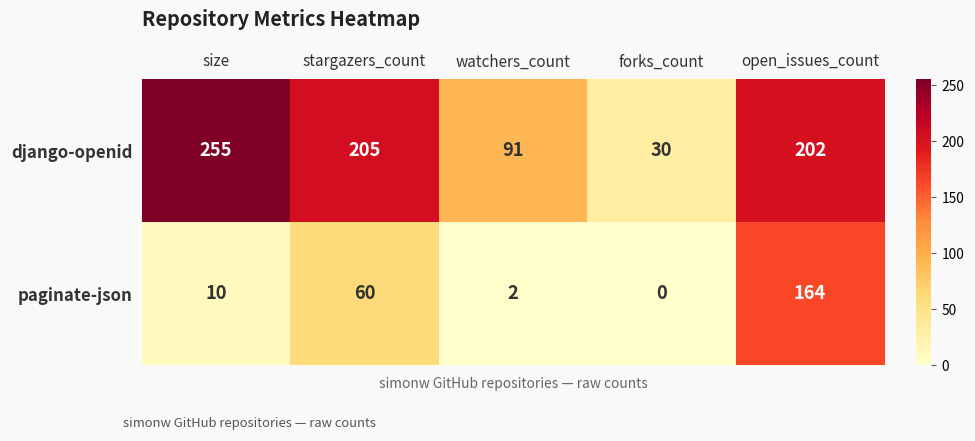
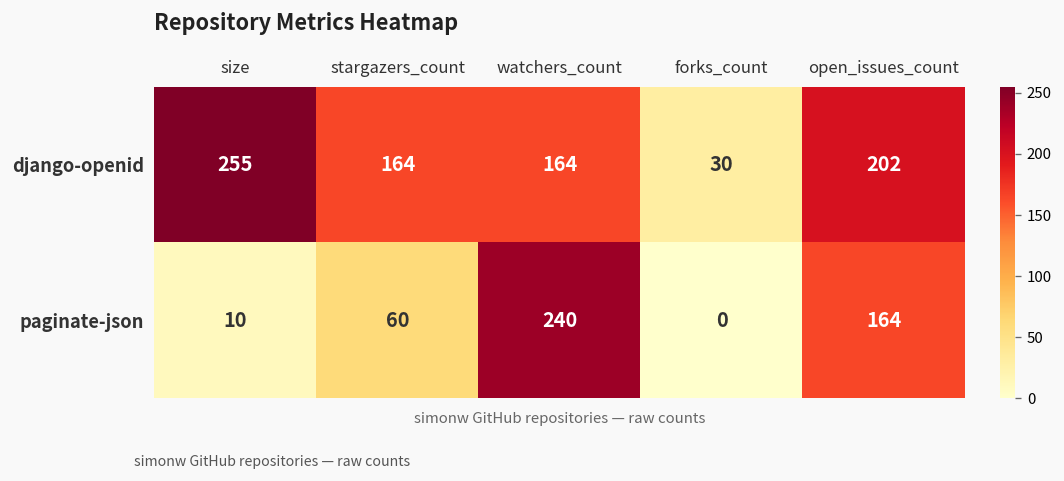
  {
    "django-openid": {
      "size": 255,
-     "stargazers_count": 205,
-     "watchers_count": 91,
+     "stargazers_count": 164,
+     "watchers_count": 164,
      "forks_count": 30,
      "open_issues_count": 202
    },
    "paginate-json": {
      "size": 10,
      "stargazers_count": 60,
-     "watchers_count": 2,
+     "watchers_count": 240,
      "forks_count": 0,
      "open_issues_count": 164
    }
  }
